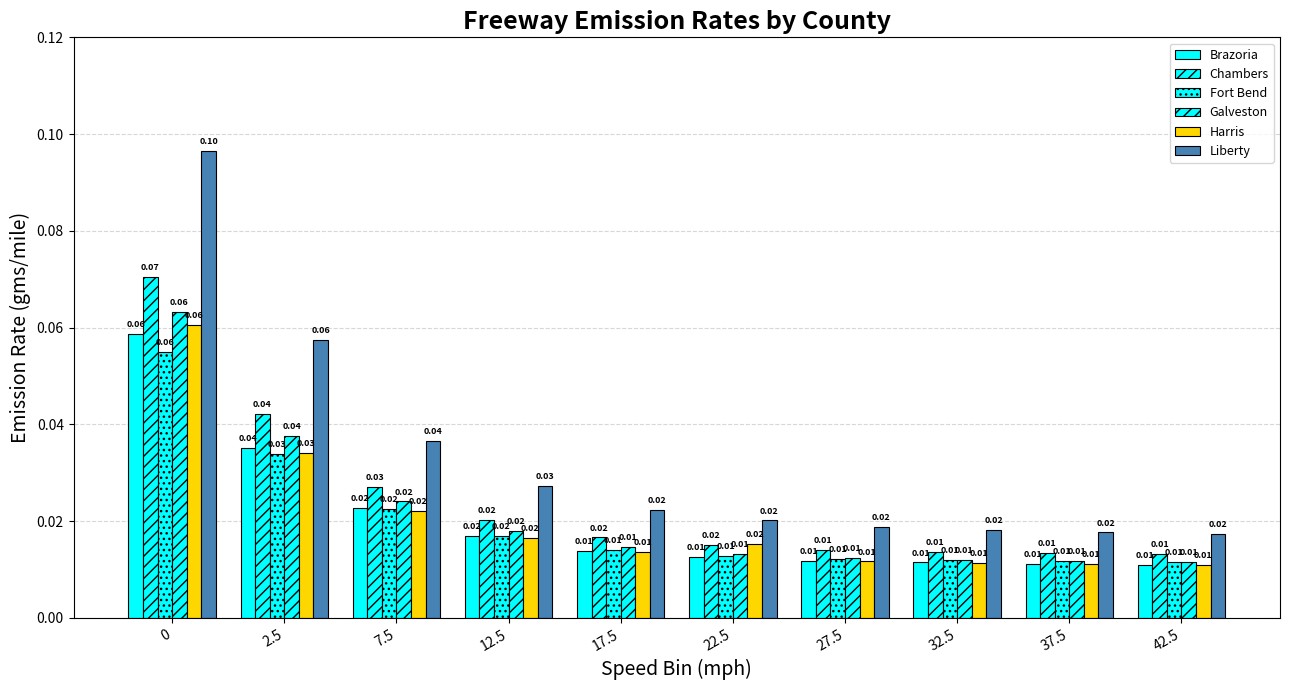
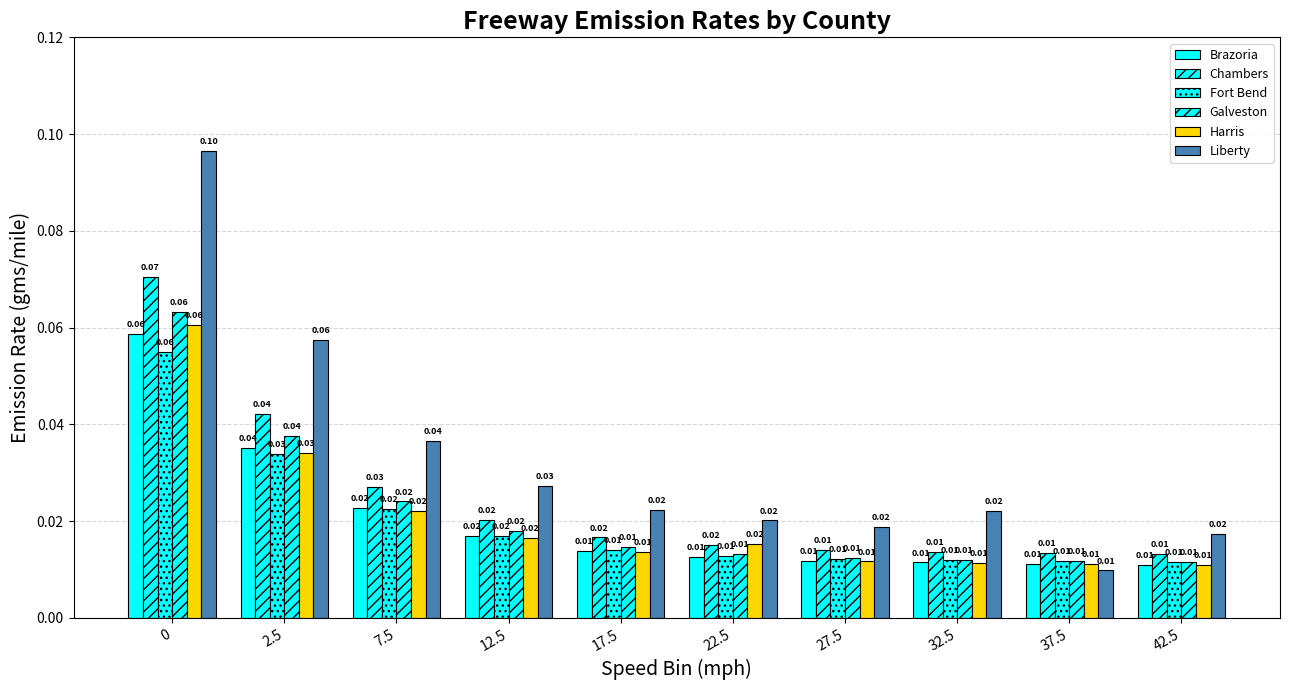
  {
    "Harris": {
      "0": 0.06,
      "2.5": 0.03,
      "7.5": 0.02,
      "12.5": 0.02,
      "17.5": 0.01,
      "22.5": 0.02,
      "27.5": 0.01,
      "32.5": 0.01,
      "37.5": 0.01
    },
    "Liberty": {
      "0": 0.10,
      "2.5": 0.06,
      "7.5": 0.04,
      "12.5": 0.03,
      "17.5": 0.02,
      "22.5": 0.02,
      "27.5": 0.02,
-     "32.5": 0.018,
-     "37.5": 0.02,
+     "32.5": 0.022,
+     "37.5": 0.01,
      "42.5": 0.02
    }
  }
